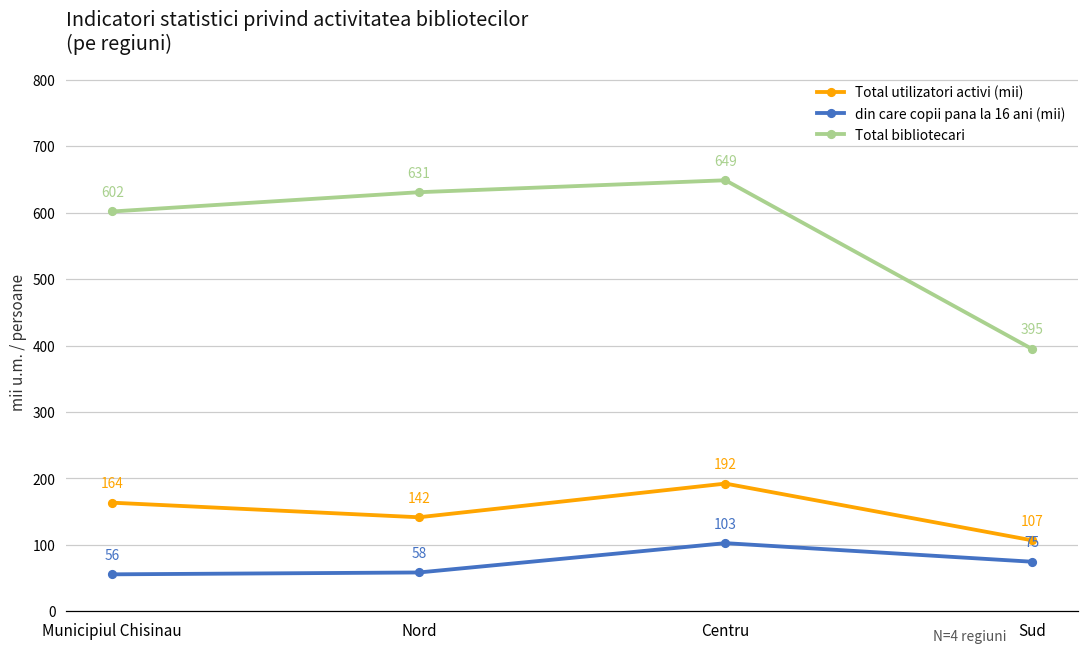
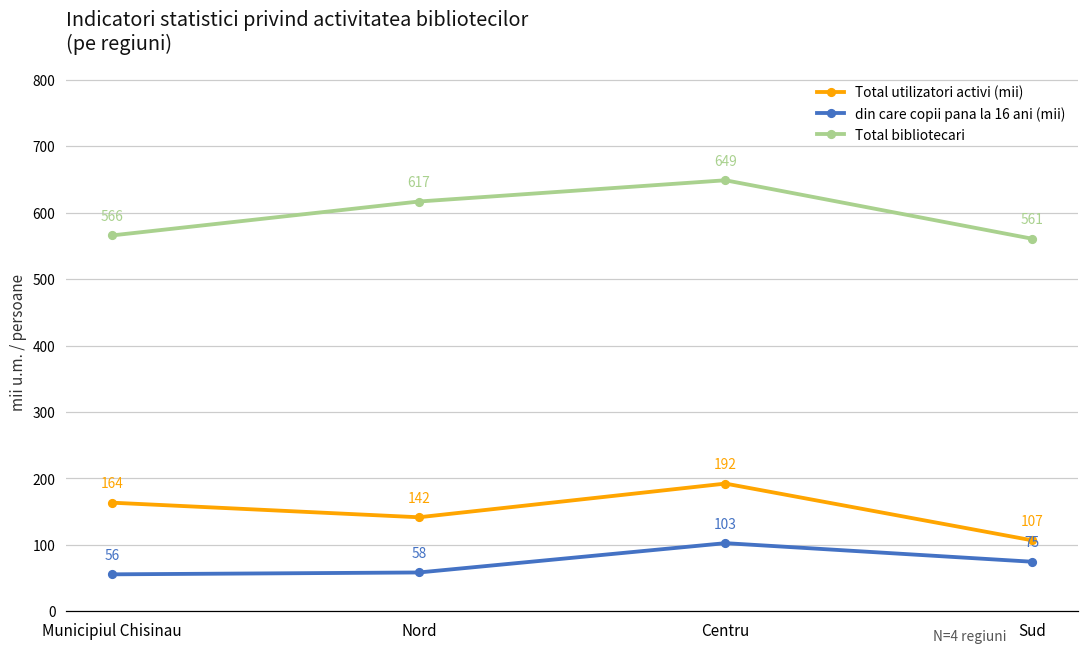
  {
    "Total utilizatori activi (mii)": {
      "Municipiul Chisinau": 164,
      "Nord": 142,
      "Centru": 192,
      "Sud": 107
    },
    "din care copii pana la 16 ani (mii)": {
      "Municipiul Chisinau": 56,
      "Nord": 58,
      "Centru": 103
    },
    "Total bibliotecari": {
-     "Municipiul Chisinau": 602,
-     "Nord": 631,
+     "Municipiul Chisinau": 566,
+     "Nord": 617,
      "Centru": 649,
-     "Sud": 395
+     "Sud": 561
    }
  }
